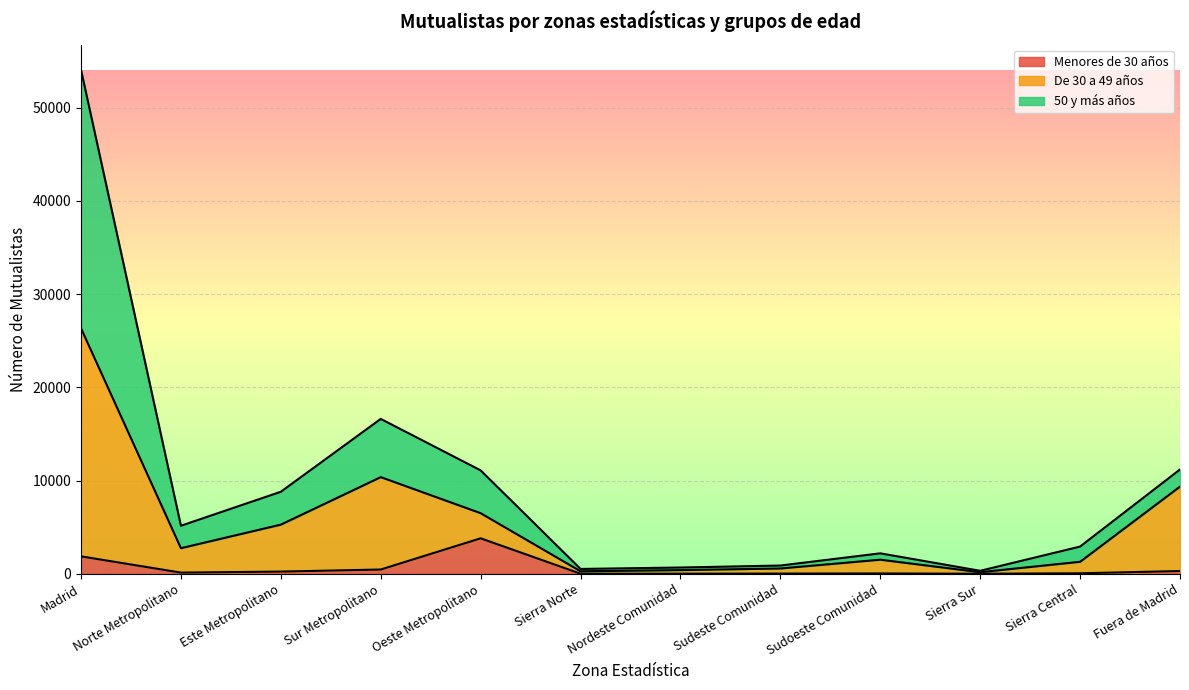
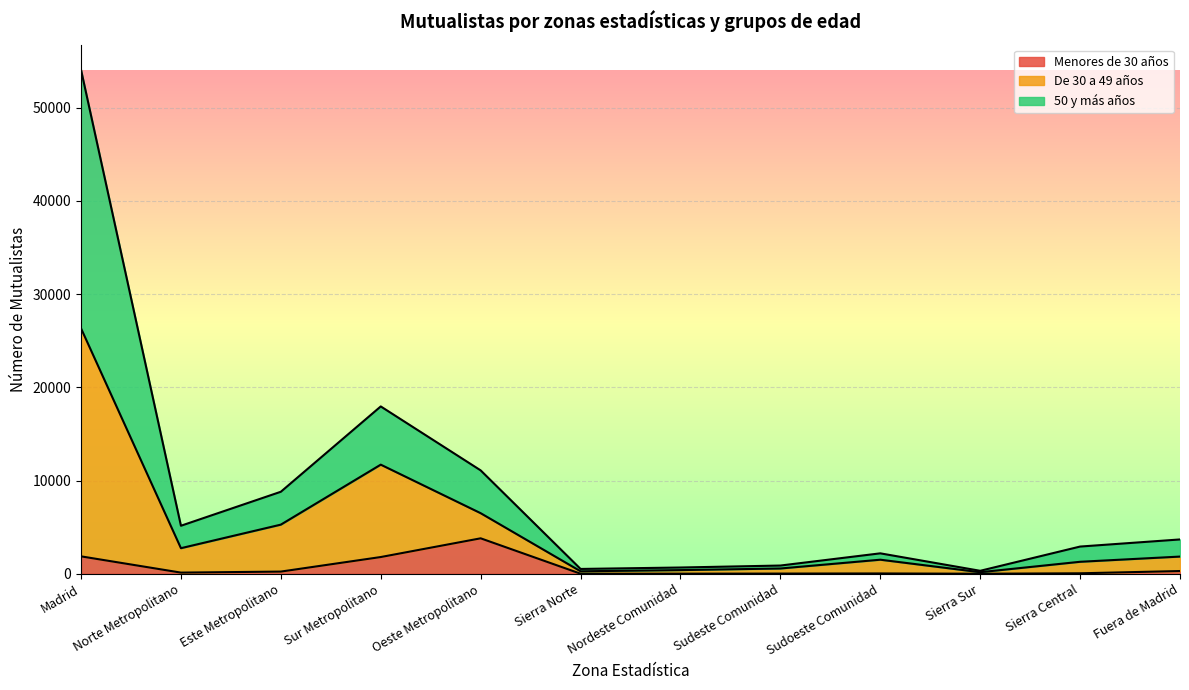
  {
    "Menores de 30 años": {
      "Madrid": 2000,
      "Norte Metropolitano": 0,
      "Este Metropolitano": 0,
-     "Sur Metropolitano": 0,
+     "Sur Metropolitano": 2000,
      "Oeste Metropolitano": 4000,
      "Nordeste Comunidad": 0,
      "Sudeste Comunidad": 0,
      "Sudoeste Comunidad": 0,
      "Sierra Central": 0,
      "Fuera de Madrid": 0
    },
    "De 30 a 49 años": {
      "Madrid": 24000,
      "Norte Metropolitano": 3000,
      "Este Metropolitano": 5000,
      "Sur Metropolitano": 10000,
      "Oeste Metropolitano": 3000,
      "Nordeste Comunidad": 0,
      "Sudeste Comunidad": 1000,
      "Sudoeste Comunidad": 1000,
      "Sierra Central": 1000,
-     "Fuera de Madrid": 9000
+     "Fuera de Madrid": 2000
    },
    "50 y más años": {
      "Madrid": 28000,
      "Norte Metropolitano": 2000,
      "Este Metropolitano": 4000,
      "Sur Metropolitano": 6000,
      "Oeste Metropolitano": 5000,
      "Nordeste Comunidad": 0,
      "Sudeste Comunidad": 0,
      "Sudoeste Comunidad": 1000,
      "Sierra Central": 2000,
      "Fuera de Madrid": 2000
    }
  }
